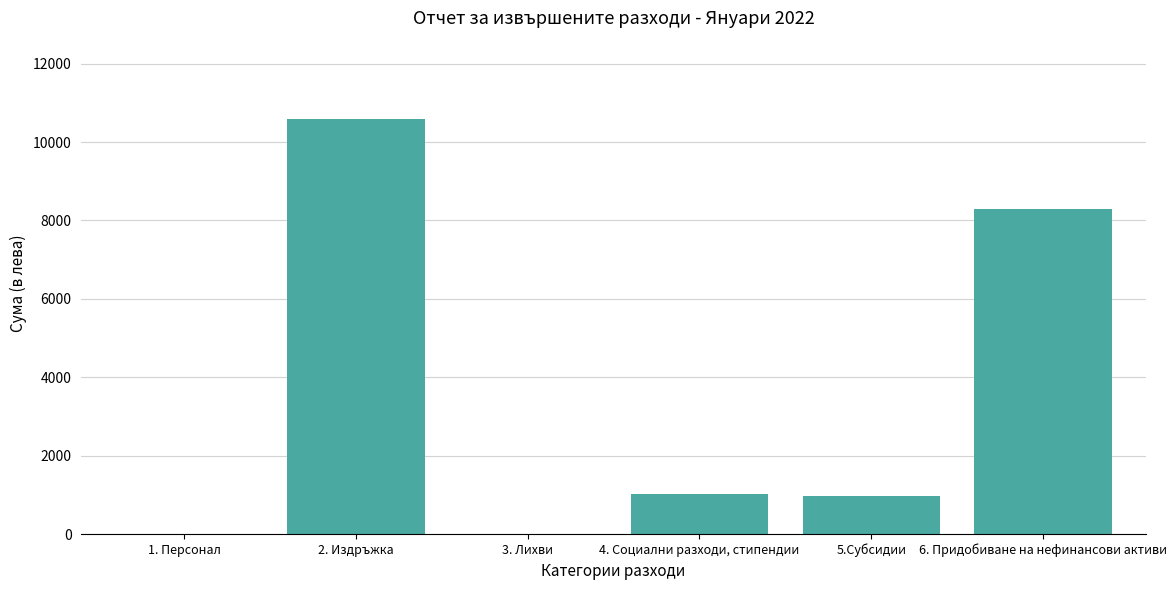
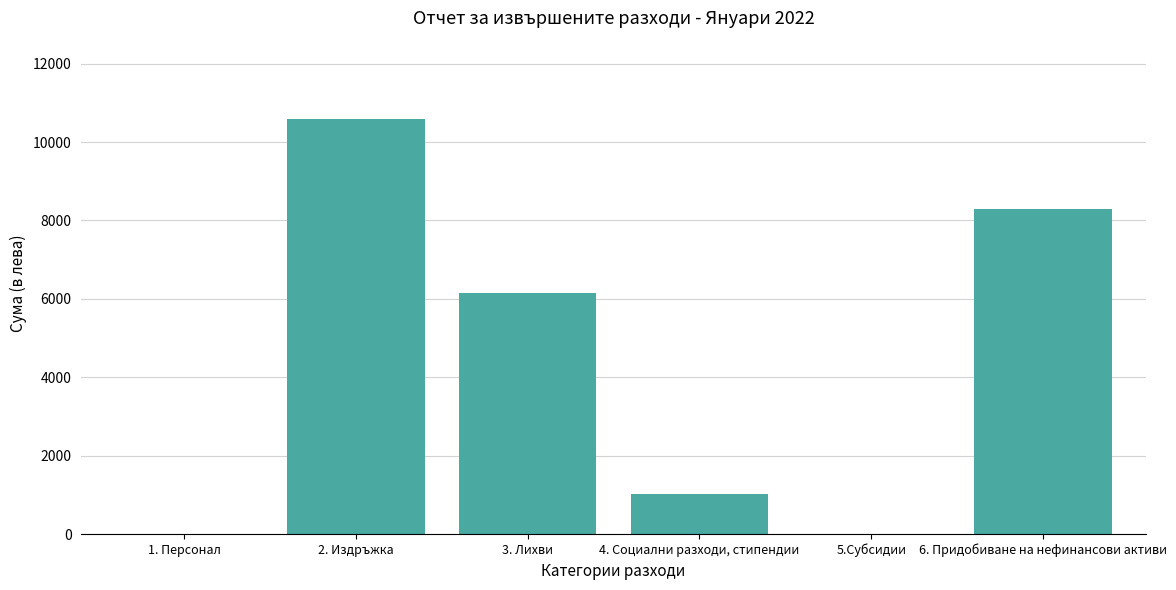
  {
    "1. Персонал": 0,
    "2. Издръжка": 10600,
-   "3. Лихви": 0,
+   "3. Лихви": 6100,
    "4. Социални разходи, стипендии": 1000,
-   "5.Субсидии": 1000,
+   "5.Субсидии": 0,
    "6. Придобиване на нeфинансови активи": 8300
  }
